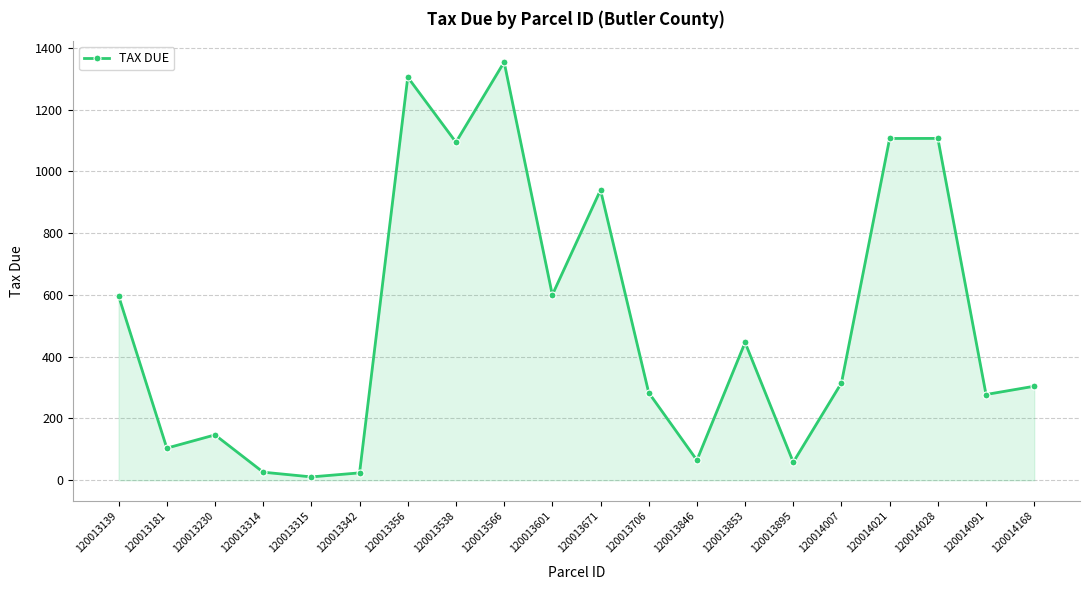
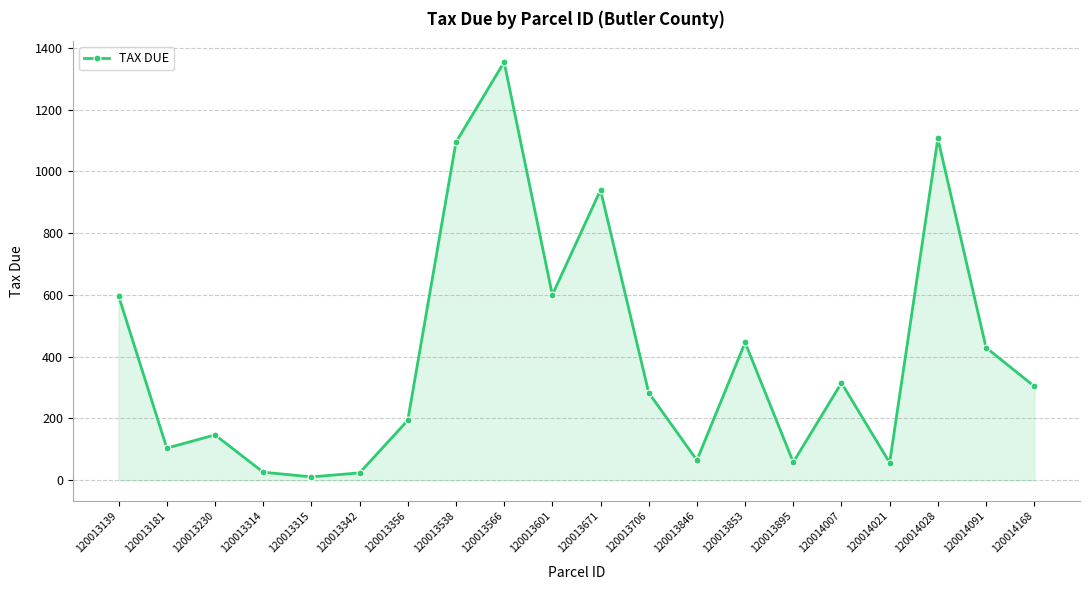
  {
    "120013139": 600,
    "120013181": 100,
    "120013230": 150,
    "120013314": 30,
    "120013315": 10,
    "120013342": 20,
-   "120013356": 1300,
+   "120013356": 190,
    "120013538": 1090,
    "120013566": 1350,
    "120013601": 600,
    "120013671": 940,
    "120013706": 280,
    "120013846": 60,
    "120013853": 450,
    "120013895": 60,
    "120014007": 320,
-   "120014021": 1110,
+   "120014021": 60,
    "120014028": 1110,
-   "120014091": 280,
+   "120014091": 430,
    "120014168": 300
  }
